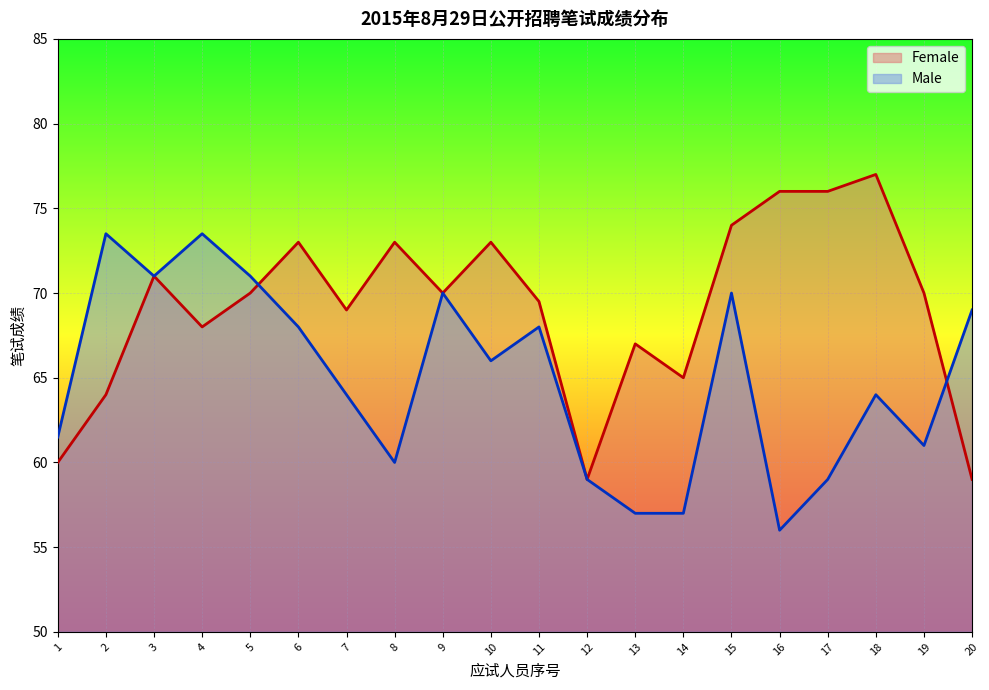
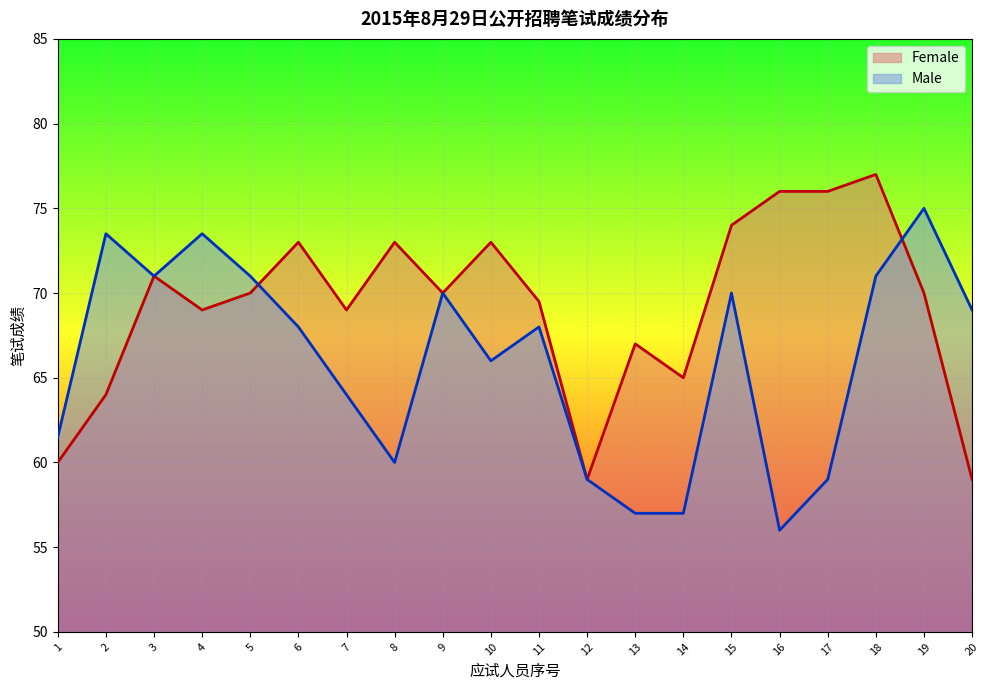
  {
    "Female": {
      "1": 60,
      "2": 64,
-     "4": 68,
+     "4": 69,
      "5": 70,
      "6": 73,
      "7": 69,
      "8": 73,
      "10": 73,
      "11": 69.5,
      "13": 67,
      "14": 65,
      "15": 74,
      "16": 76,
      "17": 76,
      "18": 77,
      "19": 70,
      "20": 59
    },
    "Male": {
      "1": 61.5,
      "2": 73.5,
      "4": 73.5,
      "5": 71,
      "6": 68,
      "7": 64,
      "8": 60,
      "10": 66,
      "11": 68,
      "13": 57,
      "14": 57,
      "15": 70,
      "16": 56,
      "17": 59,
-     "18": 64,
-     "19": 61,
+     "18": 71,
+     "19": 75,
      "20": 69
    }
  }
